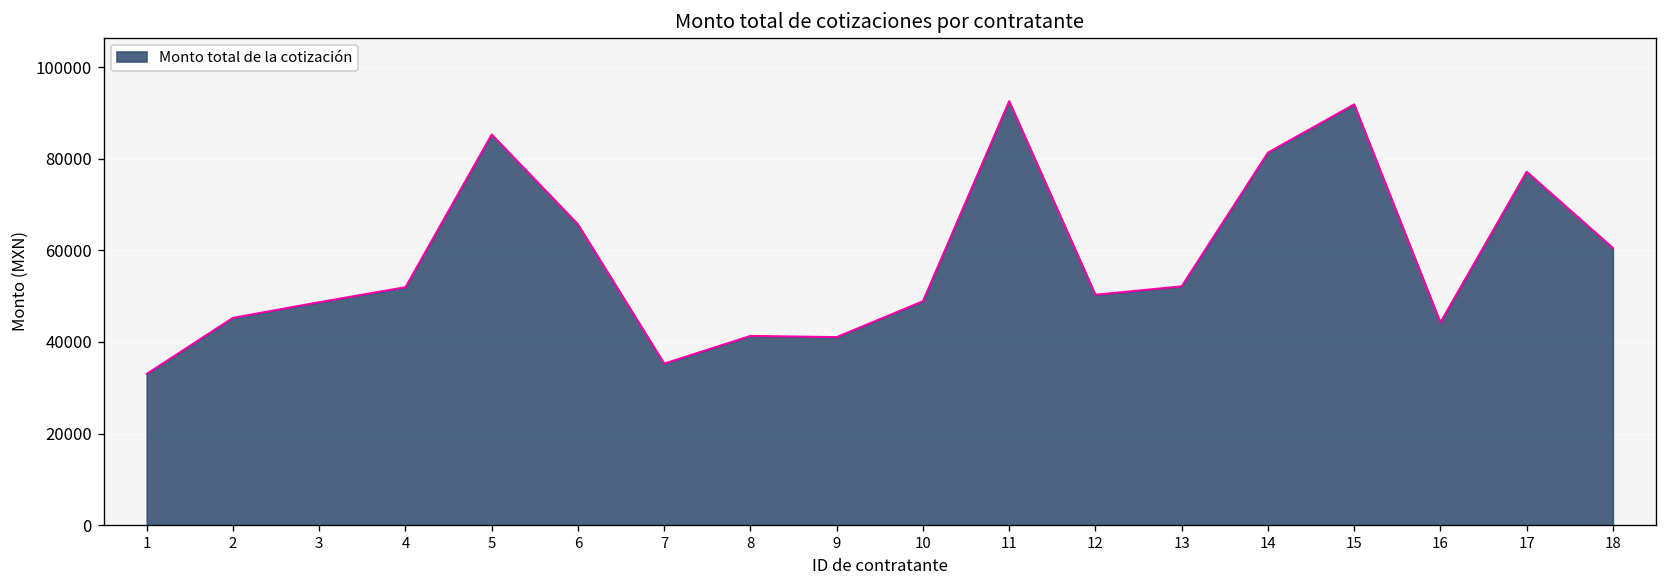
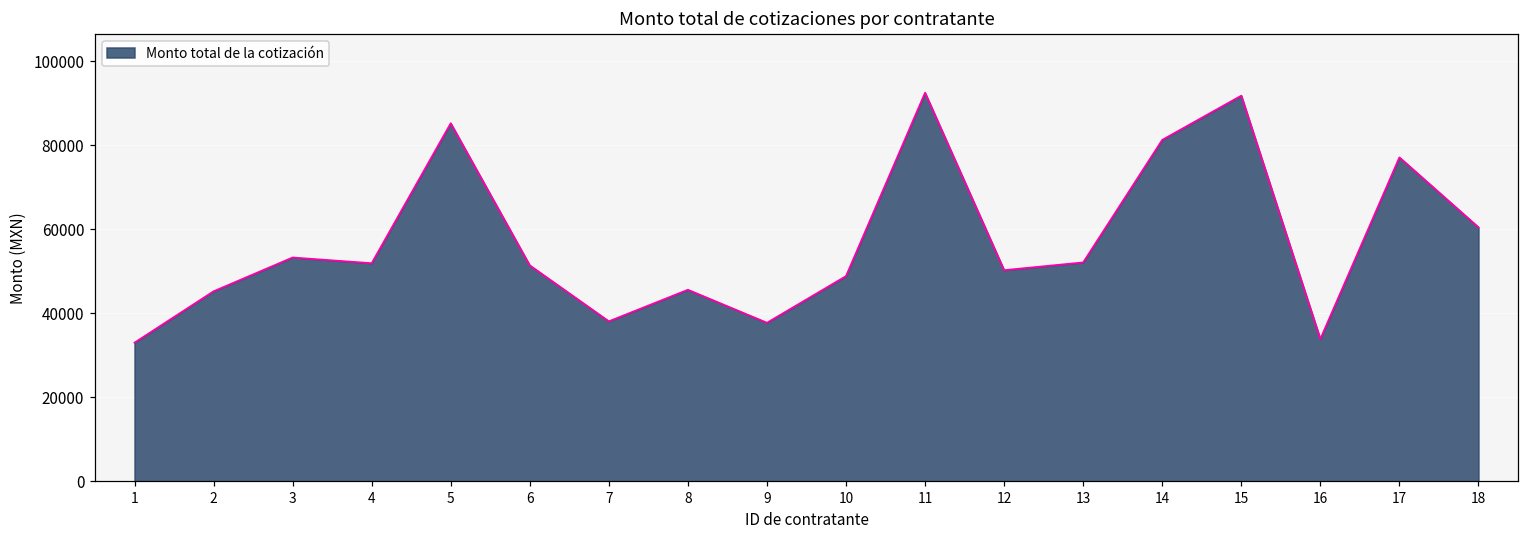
  {
    "1": 33000,
    "2": 45000,
-   "3": 49000,
+   "3": 53000,
    "4": 52000,
    "5": 85000,
-   "6": 66000,
-   "7": 35000,
-   "8": 41000,
-   "9": 41000,
+   "6": 51000,
+   "7": 38000,
+   "8": 46000,
+   "9": 38000,
    "10": 49000,
    "11": 93000,
    "12": 50000,
    "13": 52000,
    "14": 81000,
    "15": 92000,
-   "16": 44000,
+   "16": 34000,
    "17": 77000,
    "18": 61000
  }
